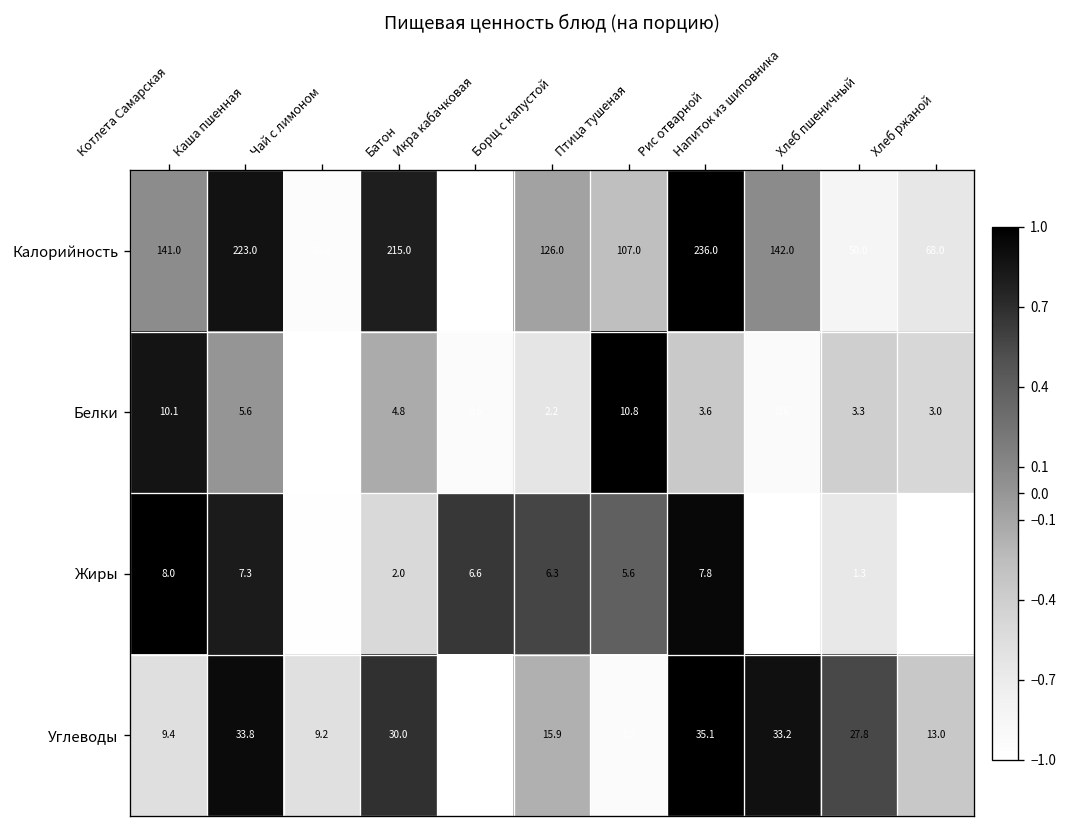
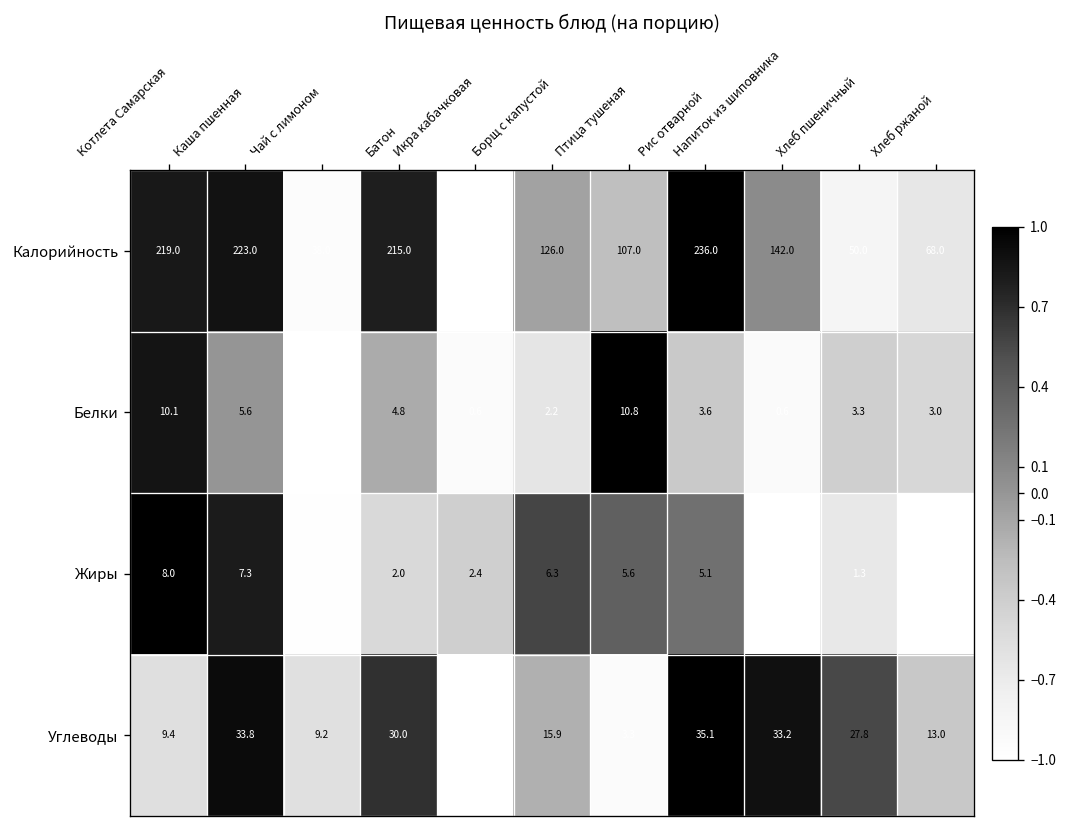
  {
    "Калорийность": {
-     "Котлета Самарская": 141.0,
+     "Котлета Самарская": 219.0,
      "Каша пшенная": 223.0,
      "Батон": 215.0,
      "Борщ с капустой": 126.0,
      "Птица тушеная": 107.0,
      "Рис отварной": 236.0,
      "Напиток из шиповника": 142.0
    },
    "Белки": {
      "Котлета Самарская": 10.1,
      "Каша пшенная": 5.6,
      "Батон": 4.8,
      "Птица тушеная": 10.8,
      "Рис отварной": 3.6,
      "Хлеб пшеничный": 3.3,
      "Хлеб ржаной": 3.0
    },
    "Жиры": {
      "Котлета Самарская": 8.0,
      "Каша пшенная": 7.3,
      "Батон": 2.0,
-     "Икра кабачковая": 6.6,
+     "Икра кабачковая": 2.4,
      "Борщ с капустой": 6.3,
      "Птица тушеная": 5.6,
-     "Рис отварной": 7.8
+     "Рис отварной": 5.1
    },
    "Углеводы": {
      "Котлета Самарская": 9.4,
      "Каша пшенная": 33.8,
      "Чай с лимоном": 9.2,
      "Батон": 30.0,
      "Борщ с капустой": 15.9,
      "Рис отварной": 35.1,
      "Напиток из шиповника": 33.2,
      "Хлеб пшеничный": 27.8,
      "Хлеб ржаной": 13.0
    }
  }
